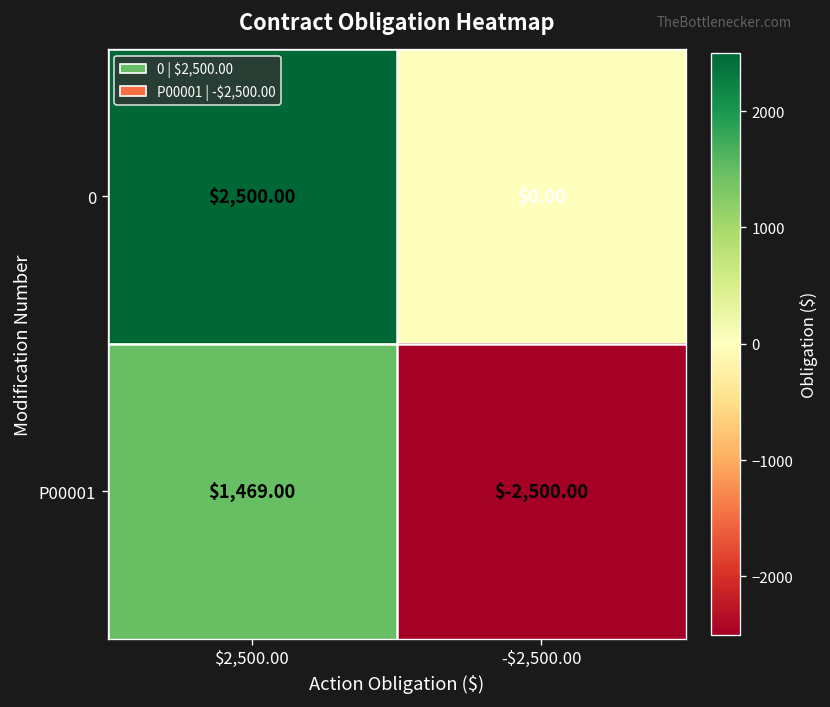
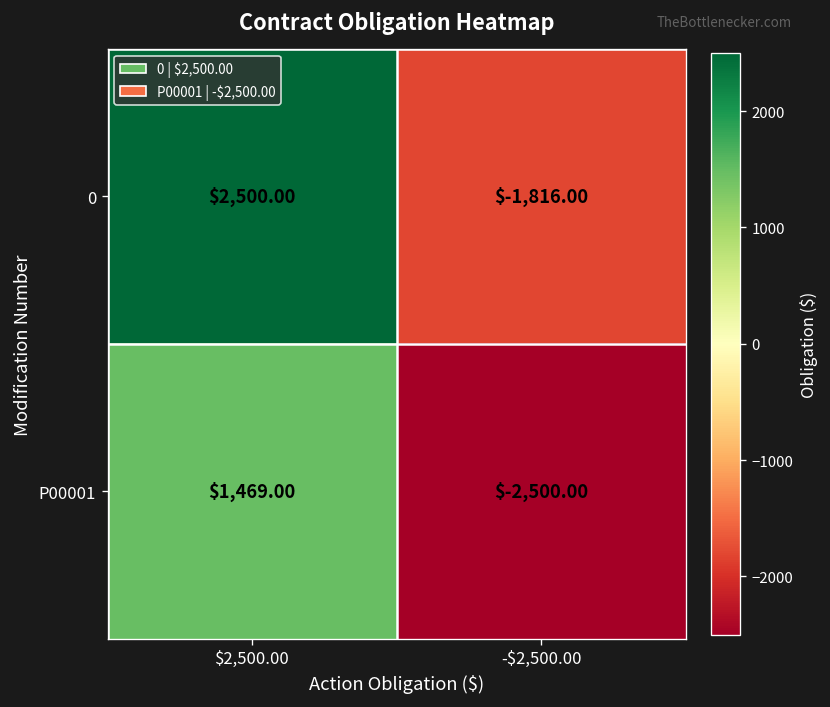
  {
    "0": {
      "$2,500.00": "$2,500.00",
-     "-$2,500.00": "$0.00"
+     "-$2,500.00": "$-1,816.00"
    },
    "P00001": {
      "$2,500.00": "$1,469.00",
      "-$2,500.00": "$-2,500.00"
    }
  }
